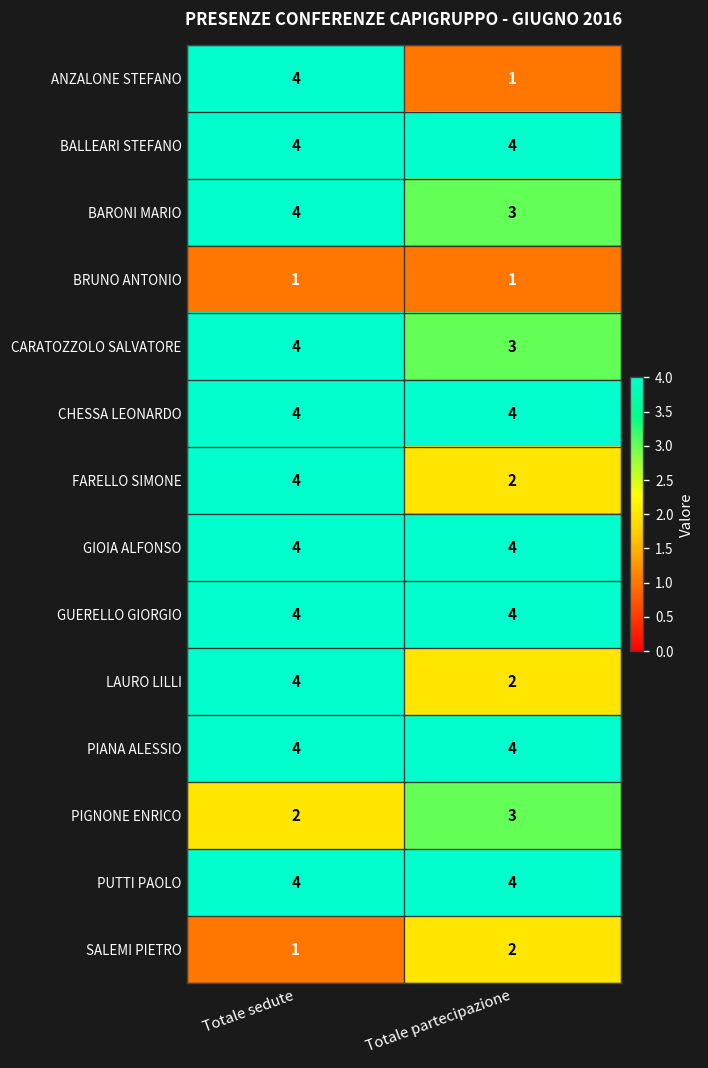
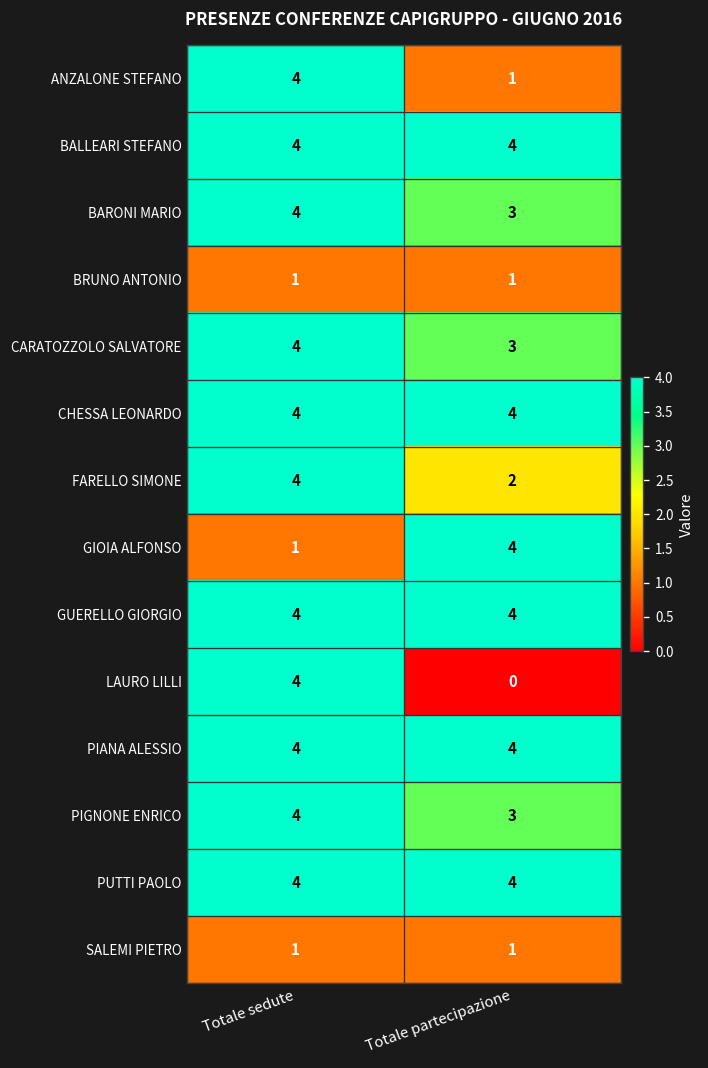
  {
    "ANZALONE STEFANO": {
      "Totale sedute": 4,
      "Totale partecipazione": 1
    },
    "BALLEARI STEFANO": {
      "Totale sedute": 4,
      "Totale partecipazione": 4
    },
    "BARONI MARIO": {
      "Totale sedute": 4,
      "Totale partecipazione": 3
    },
    "BRUNO ANTONIO": {
      "Totale sedute": 1,
      "Totale partecipazione": 1
    },
    "CARATOZZOLO SALVATORE": {
      "Totale sedute": 4,
      "Totale partecipazione": 3
    },
    "CHESSA LEONARDO": {
      "Totale sedute": 4,
      "Totale partecipazione": 4
    },
    "FARELLO SIMONE": {
      "Totale sedute": 4,
      "Totale partecipazione": 2
    },
    "GIOIA ALFONSO": {
-     "Totale sedute": 4,
+     "Totale sedute": 1,
      "Totale partecipazione": 4
    },
    "GUERELLO GIORGIO": {
      "Totale sedute": 4,
      "Totale partecipazione": 4
    },
    "LAURO LILLI": {
      "Totale sedute": 4,
-     "Totale partecipazione": 2
+     "Totale partecipazione": 0
    },
    "PIANA ALESSIO": {
      "Totale sedute": 4,
      "Totale partecipazione": 4
    },
    "PIGNONE ENRICO": {
-     "Totale sedute": 2,
+     "Totale sedute": 4,
      "Totale partecipazione": 3
    },
    "PUTTI PAOLO": {
      "Totale sedute": 4,
      "Totale partecipazione": 4
    },
    "SALEMI PIETRO": {
      "Totale sedute": 1,
-     "Totale partecipazione": 2
+     "Totale partecipazione": 1
    }
  }
